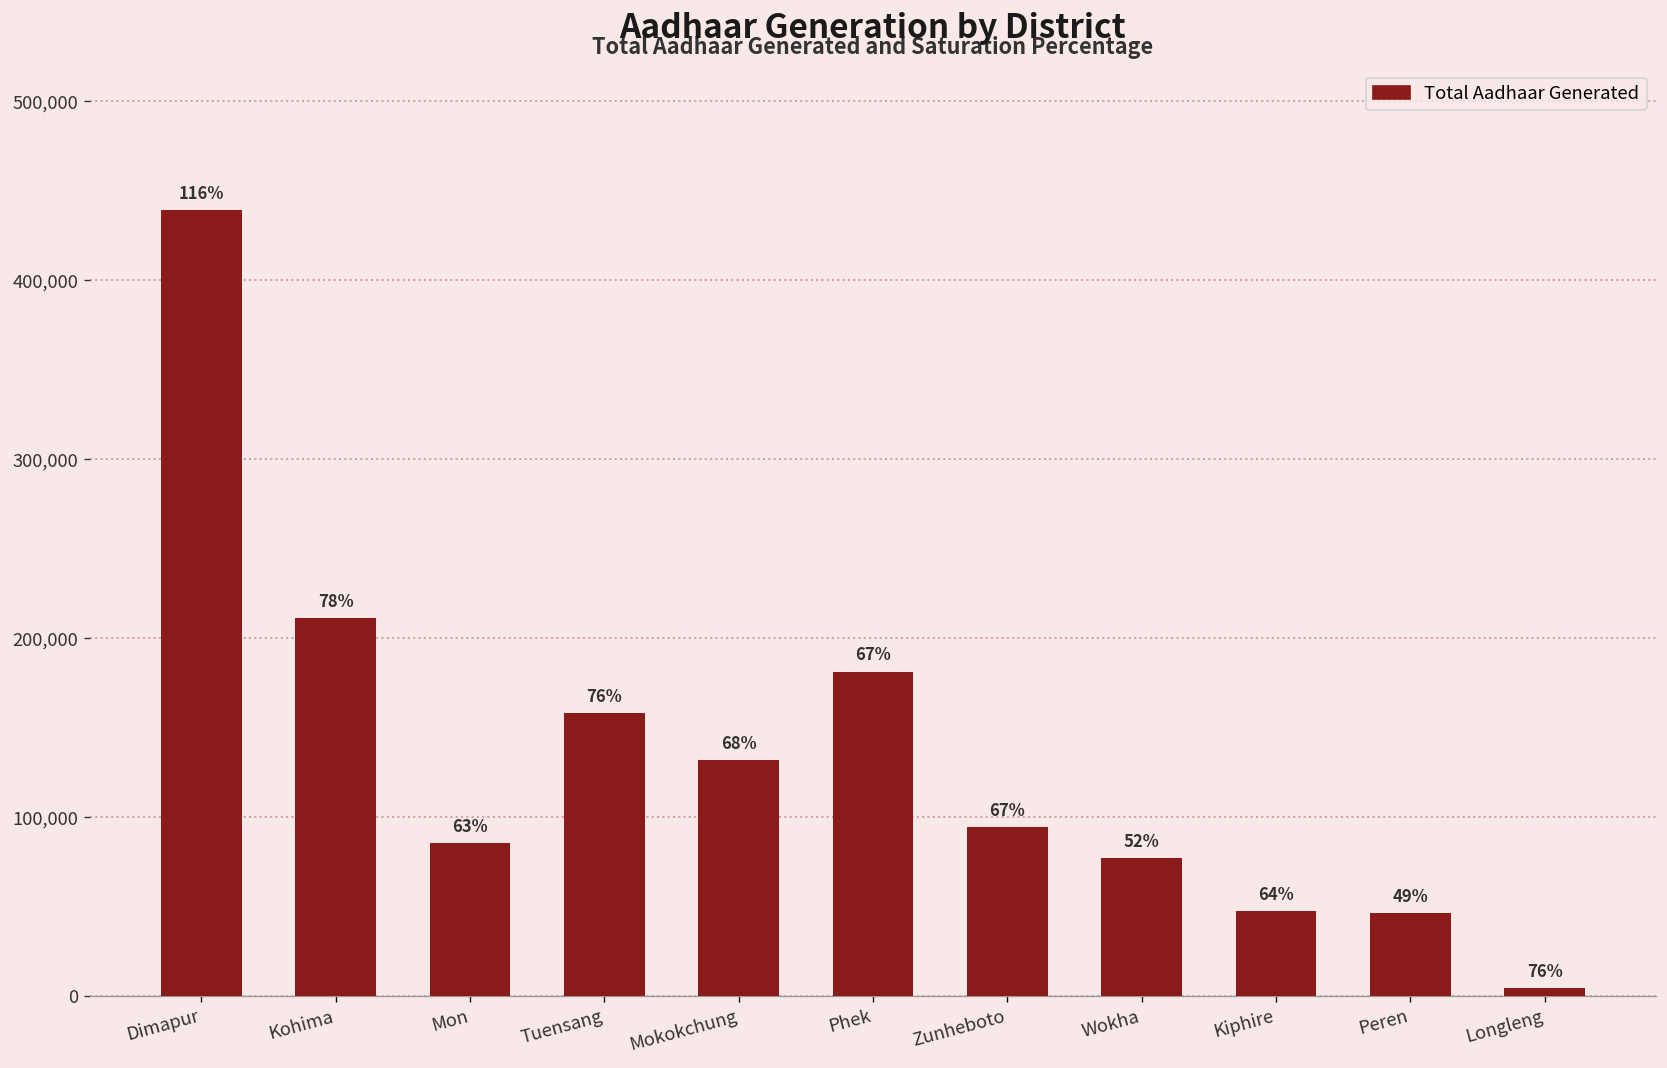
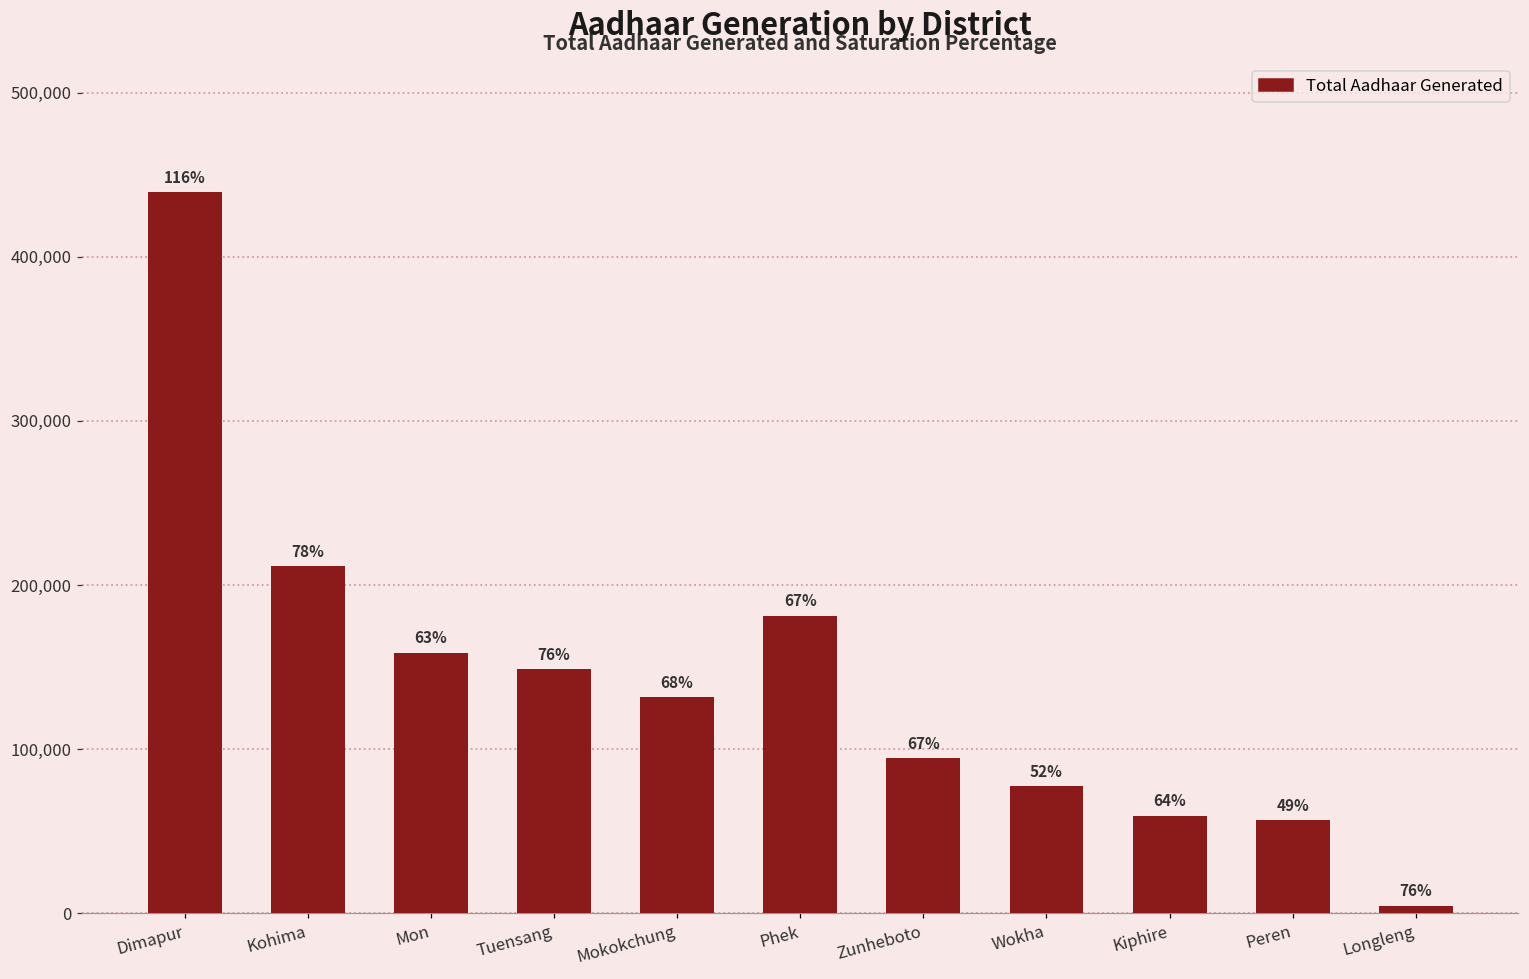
  {
-   "Mon": "85,000",
-   "Tuensang": "158,000",
-   "Kiphire": "47,000",
-   "Peren": "47,000"
+   "Mon": "159,000",
+   "Tuensang": "149,000",
+   "Kiphire": "59,000",
+   "Peren": "57,000"
  }
